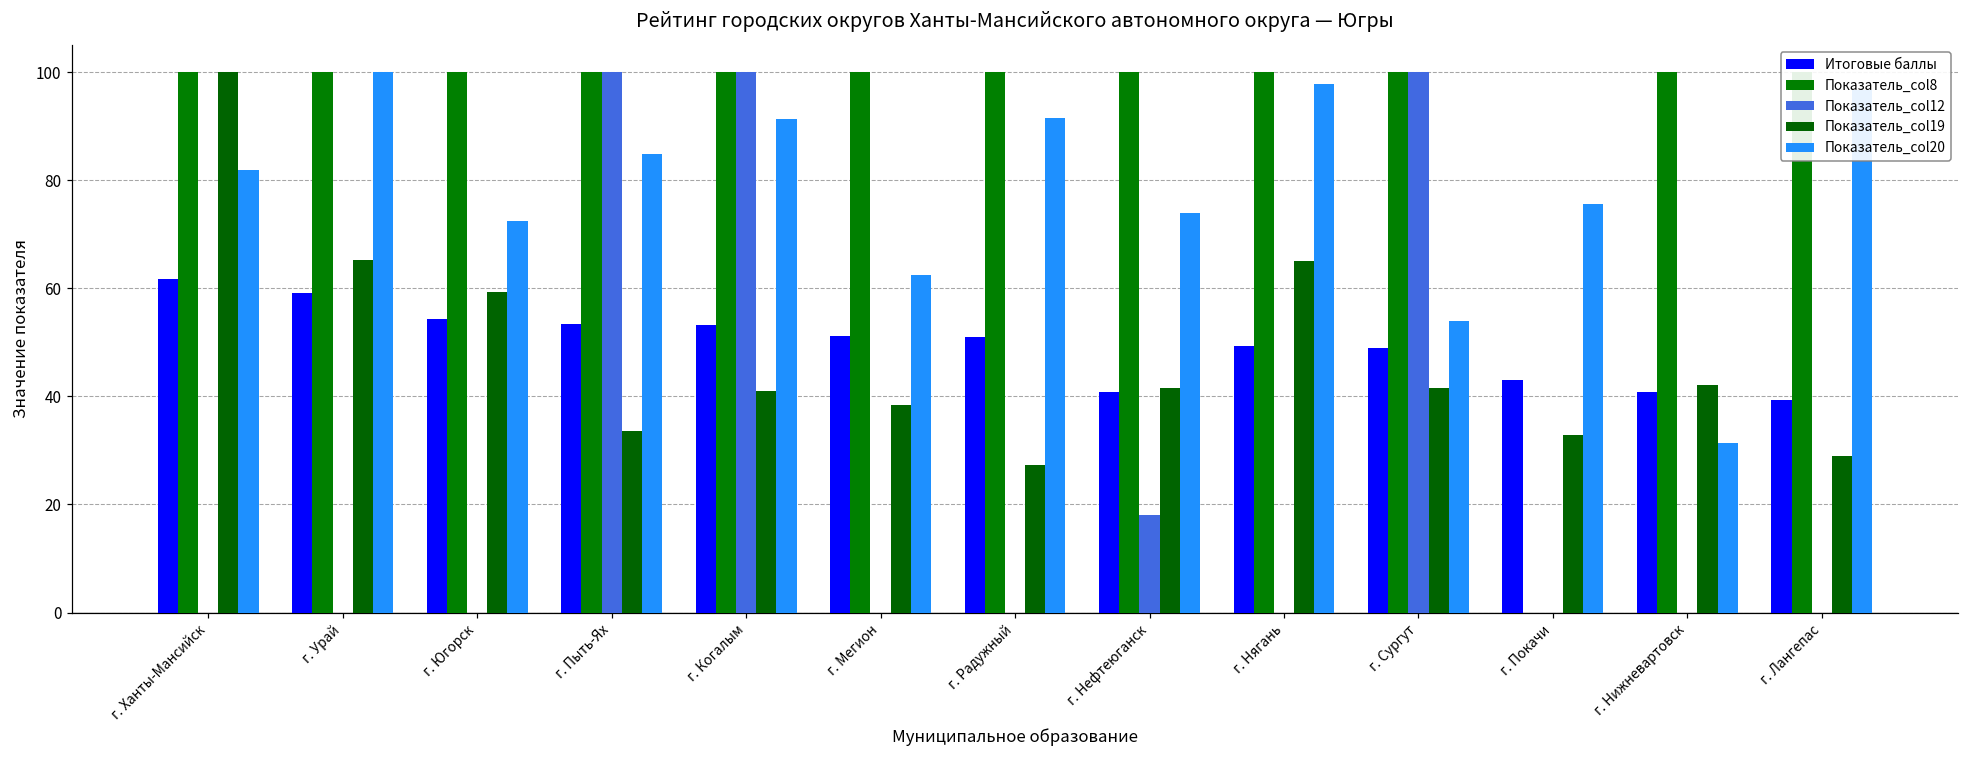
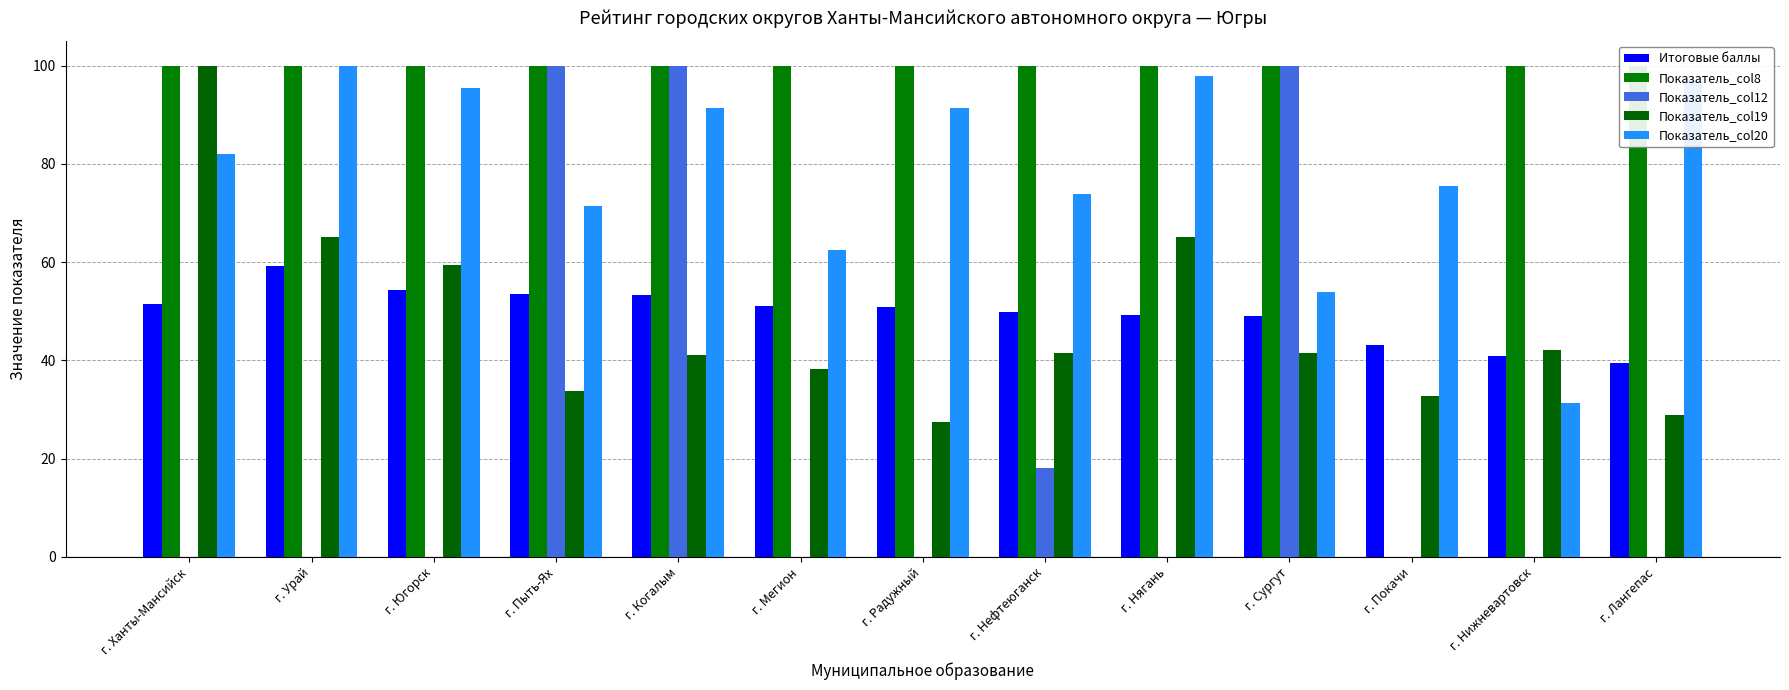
  {
    "Итоговые баллы": {
-     "г. Ханты-Мансийск": 62,
+     "г. Ханты-Мансийск": 51,
      "г. Урай": 59,
      "г. Югорск": 54,
      "г. Пыть-Ях": 53,
      "г. Когалым": 53,
      "г. Мегион": 51,
      "г. Радужный": 51,
-     "г. Нефтеюганск": 41,
+     "г. Нефтеюганск": 50,
      "г. Нягань": 49,
      "г. Сургут": 49,
      "г. Покачи": 43,
      "г. Нижневартовск": 41,
      "г. Лангепас": 39
    },
    "Показатель_col12": {
      "г. Ханты-Мансийск": 0,
      "г. Урай": 0,
      "г. Югорск": 0,
      "г. Пыть-Ях": 100,
      "г. Когалым": 100,
      "г. Мегион": 0,
      "г. Радужный": 0,
      "г. Нефтеюганск": 18,
      "г. Нягань": 0,
      "г. Сургут": 100,
      "г. Покачи": 0,
      "г. Нижневартовск": 0,
      "г. Лангепас": 0
    },
    "Показатель_col20": {
      "г. Ханты-Мансийск": 82,
      "г. Урай": 100,
-     "г. Югорск": 73,
-     "г. Пыть-Ях": 85,
+     "г. Югорск": 95,
+     "г. Пыть-Ях": 71,
      "г. Когалым": 91,
      "г. Мегион": 62,
      "г. Радужный": 91,
      "г. Нефтеюганск": 74,
      "г. Нягань": 98,
      "г. Сургут": 54,
      "г. Покачи": 76,
      "г. Нижневартовск": 31
    }
  }
